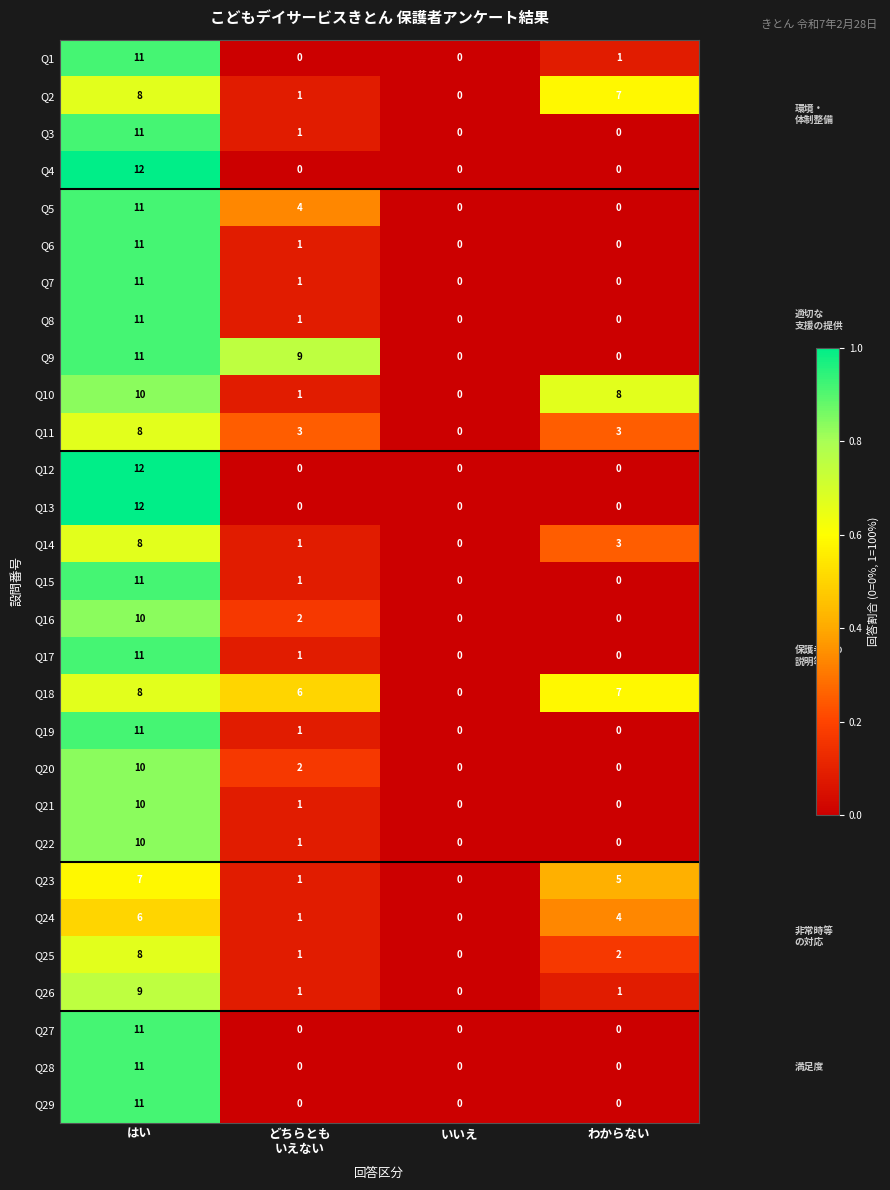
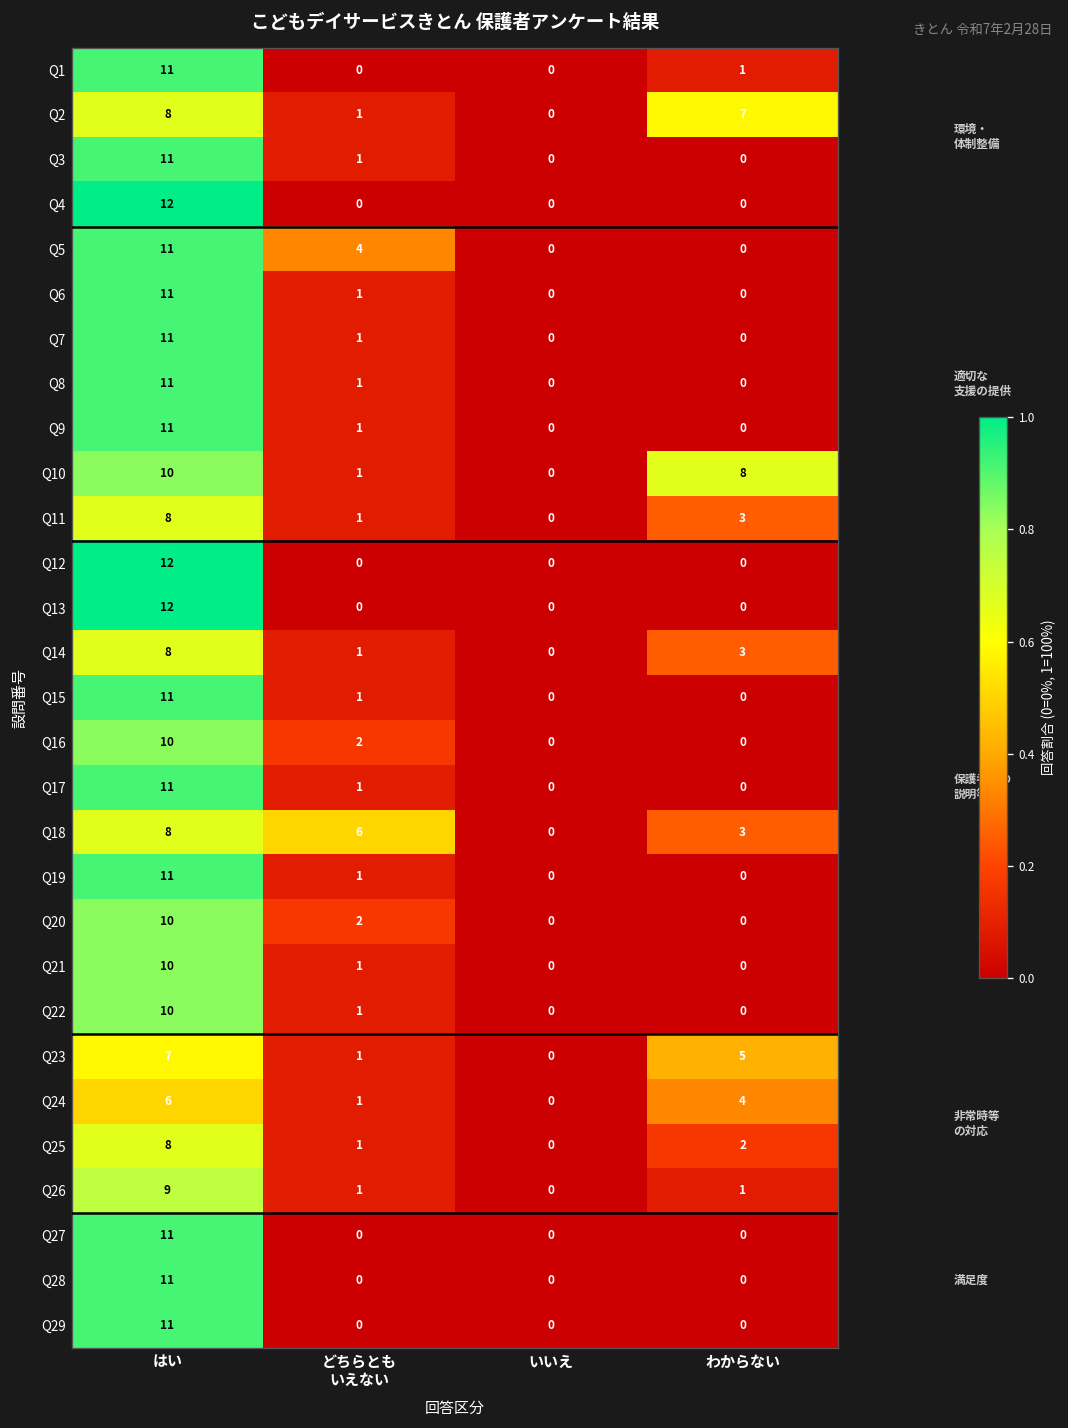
  {
    "Q1": {
      "はい": 11,
      "どちらとも いえない": 0,
      "いいえ": 0,
      "わからない": 1
    },
    "Q2": {
      "はい": 8,
      "どちらとも いえない": 1,
      "いいえ": 0,
      "わからない": 7
    },
    "Q3": {
      "はい": 11,
      "どちらとも いえない": 1,
      "いいえ": 0,
      "わからない": 0
    },
    "Q4": {
      "はい": 12,
      "どちらとも いえない": 0,
      "いいえ": 0,
      "わからない": 0
    },
    "Q5": {
      "はい": 11,
      "どちらとも いえない": 4,
      "いいえ": 0,
      "わからない": 0
    },
    "Q6": {
      "はい": 11,
      "どちらとも いえない": 1,
      "いいえ": 0,
      "わからない": 0
    },
    "Q7": {
      "はい": 11,
      "どちらとも いえない": 1,
      "いいえ": 0,
      "わからない": 0
    },
    "Q8": {
      "はい": 11,
      "どちらとも いえない": 1,
      "いいえ": 0,
      "わからない": 0
    },
    "Q9": {
      "はい": 11,
-     "どちらとも いえない": 9,
+     "どちらとも いえない": 1,
      "いいえ": 0,
      "わからない": 0
    },
    "Q10": {
      "はい": 10,
      "どちらとも いえない": 1,
      "いいえ": 0,
      "わからない": 8
    },
    "Q11": {
      "はい": 8,
-     "どちらとも いえない": 3,
+     "どちらとも いえない": 1,
      "いいえ": 0,
      "わからない": 3
    },
    "Q12": {
      "はい": 12,
      "どちらとも いえない": 0,
      "いいえ": 0,
      "わからない": 0
    },
    "Q13": {
      "はい": 12,
      "どちらとも いえない": 0,
      "いいえ": 0,
      "わからない": 0
    },
    "Q14": {
      "はい": 8,
      "どちらとも いえない": 1,
      "いいえ": 0,
      "わからない": 3
    },
    "Q15": {
      "はい": 11,
      "どちらとも いえない": 1,
      "いいえ": 0,
      "わからない": 0
    },
    "Q16": {
      "はい": 10,
      "どちらとも いえない": 2,
      "いいえ": 0,
      "わからない": 0
    },
    "Q17": {
      "はい": 11,
      "どちらとも いえない": 1,
      "いいえ": 0,
      "わからない": 0
    },
    "Q18": {
      "はい": 8,
      "どちらとも いえない": 6,
      "いいえ": 0,
-     "わからない": 7
+     "わからない": 3
    },
    "Q19": {
      "はい": 11,
      "どちらとも いえない": 1,
      "いいえ": 0,
      "わからない": 0
    },
    "Q20": {
      "はい": 10,
      "どちらとも いえない": 2,
      "いいえ": 0,
      "わからない": 0
    },
    "Q21": {
      "はい": 10,
      "どちらとも いえない": 1,
      "いいえ": 0,
      "わからない": 0
    },
    "Q22": {
      "はい": 10,
      "どちらとも いえない": 1,
      "いいえ": 0,
      "わからない": 0
    },
    "Q23": {
      "はい": 7,
      "どちらとも いえない": 1,
      "いいえ": 0,
      "わからない": 5
    },
    "Q24": {
      "はい": 6,
      "どちらとも いえない": 1,
      "いいえ": 0,
      "わからない": 4
    },
    "Q25": {
      "はい": 8,
      "どちらとも いえない": 1,
      "いいえ": 0,
      "わからない": 2
    },
    "Q26": {
      "はい": 9,
      "どちらとも いえない": 1,
      "いいえ": 0,
      "わからない": 1
    },
    "Q27": {
      "はい": 11,
      "どちらとも いえない": 0,
      "いいえ": 0,
      "わからない": 0
    },
    "Q28": {
      "はい": 11,
      "どちらとも いえない": 0,
      "いいえ": 0,
      "わからない": 0
    },
    "Q29": {
      "はい": 11,
      "どちらとも いえない": 0,
      "いいえ": 0,
      "わからない": 0
    }
  }
